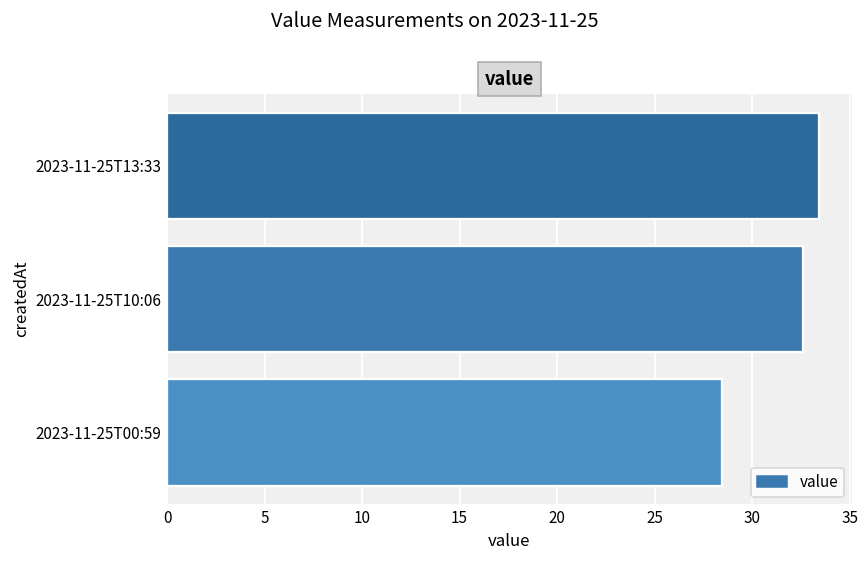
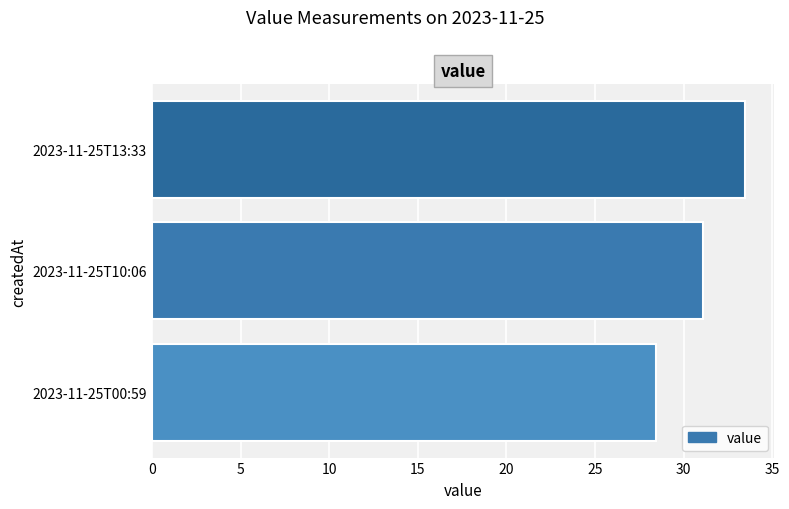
  {
    "2023-11-25T13:33": 33.5,
-   "2023-11-25T10:06": 32.6,
+   "2023-11-25T10:06": 31.1,
    "2023-11-25T00:59": 28.5
  }
